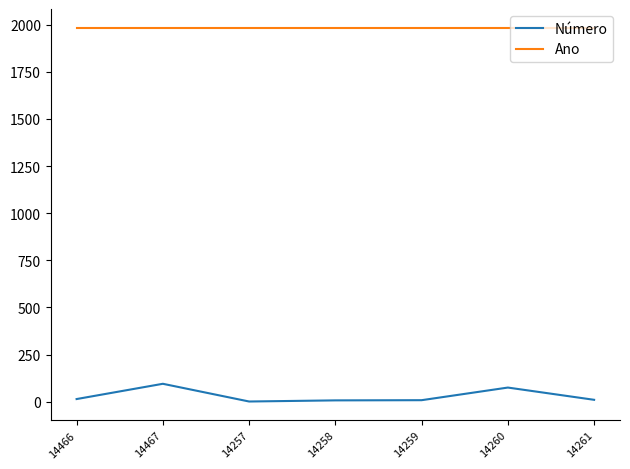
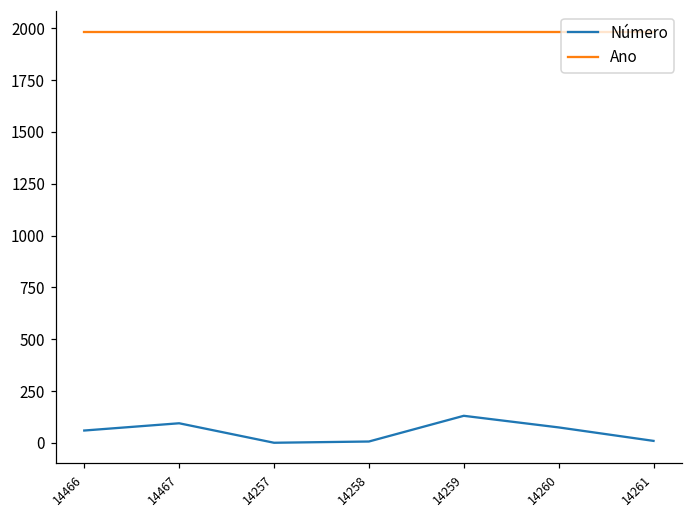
  {
    "Número": {
-     "14466": 10,
+     "14466": 60,
      "14467": 100,
      "14257": 0,
      "14258": 10,
-     "14259": 10,
+     "14259": 130,
      "14260": 80,
      "14261": 10
    },
    "Ano": {
      "14466": 1980,
      "14467": 1980,
      "14257": 1980,
      "14258": 1980,
      "14259": 1980,
      "14260": 1980
    }
  }
